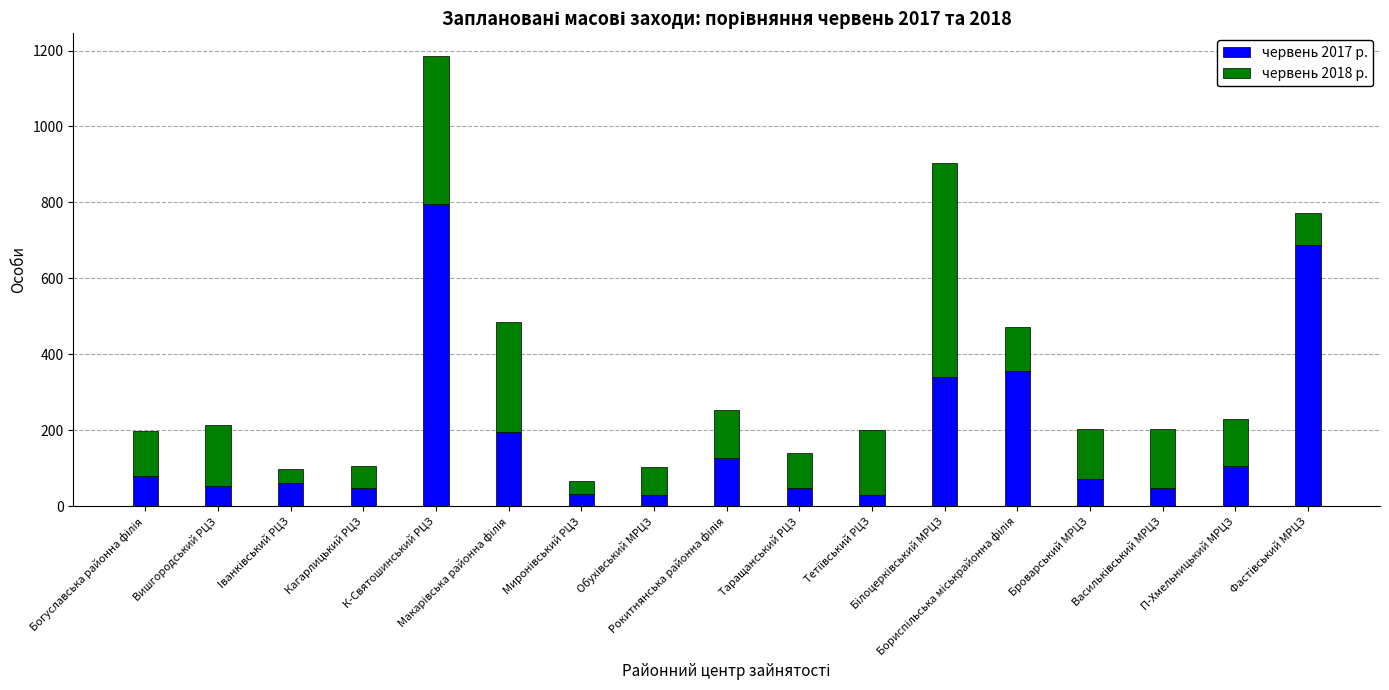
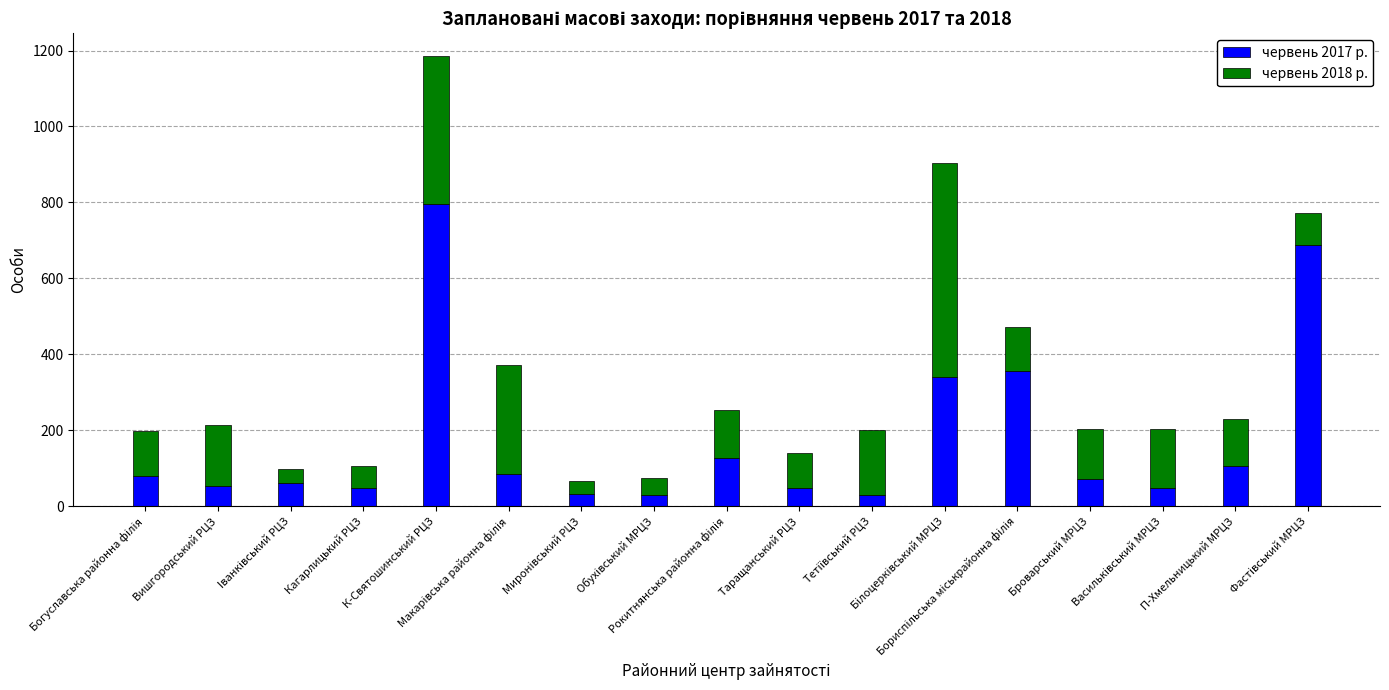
  {
    "червень 2017 р.": {
      "Богуславська районна філія": 80,
      "Вишгородський РЦЗ": 50,
      "Іванківський РЦЗ": 60,
      "Кагарлицький РЦЗ": 50,
      "К-Святошинський РЦЗ": 800,
-     "Макарівська районна філія": 200,
+     "Макарівська районна філія": 80,
      "Миронівський РЦЗ": 30,
      "Обухівський МРЦЗ": 30,
      "Рокитнянська районна філія": 130,
      "Таращанський РЦЗ": 50,
      "Тетіївський РЦЗ": 30,
      "Білоцерківський МРЦЗ": 340,
      "Бориспільська міськрайонна філія": 360,
      "Броварський МРЦЗ": 70,
      "Васильківський МРЦЗ": 50,
      "П-Хмельницький МРЦЗ": 110,
      "Фастівський МРЦЗ": 690
    },
    "червень 2018 р.": {
      "Богуславська районна філія": 120,
      "Вишгородський РЦЗ": 160,
      "Іванківський РЦЗ": 40,
      "Кагарлицький РЦЗ": 60,
      "К-Святошинський РЦЗ": 390,
      "Макарівська районна філія": 290,
      "Миронівський РЦЗ": 30,
-     "Обухівський МРЦЗ": 80,
+     "Обухівський МРЦЗ": 50,
      "Рокитнянська районна філія": 130,
      "Таращанський РЦЗ": 90,
      "Тетіївський РЦЗ": 170,
      "Білоцерківський МРЦЗ": 570,
      "Бориспільська міськрайонна філія": 110,
      "Броварський МРЦЗ": 130,
      "Васильківський МРЦЗ": 160,
      "П-Хмельницький МРЦЗ": 130,
      "Фастівський МРЦЗ": 80
    }
  }
